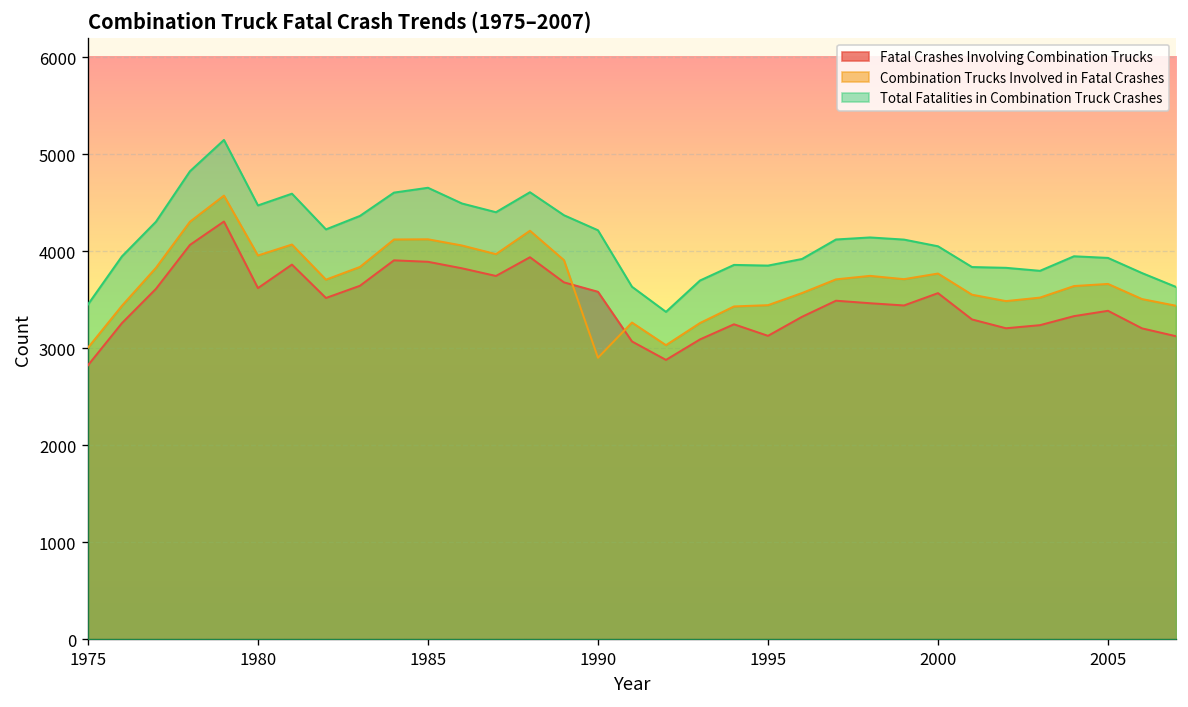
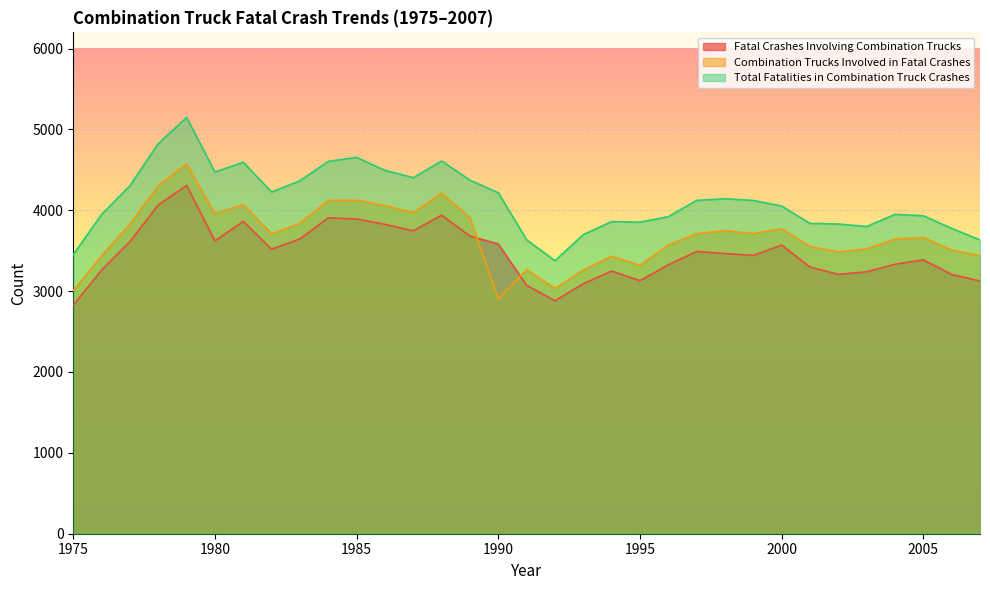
  {
    "Fatal Crashes Involving Combination Trucks": {
      "1975": 2800,
      "1980": 3600,
      "1985": 3900,
      "1990": 3600,
      "1995": 3100,
      "2000": 3600,
      "2005": 3400
    },
    "Combination Trucks Involved in Fatal Crashes": {
      "1975": 3000,
      "1980": 4000,
      "1985": 4100,
      "1990": 2900,
-     "1995": 3400,
+     "1995": 3300,
      "2000": 3800,
      "2005": 3700
    },
    "Total Fatalities in Combination Truck Crashes": {
      "1975": 3500,
      "1980": 4500,
      "1985": 4700,
      "1990": 4200,
      "1995": 3900,
      "2000": 4100,
      "2005": 3900
    }
  }
